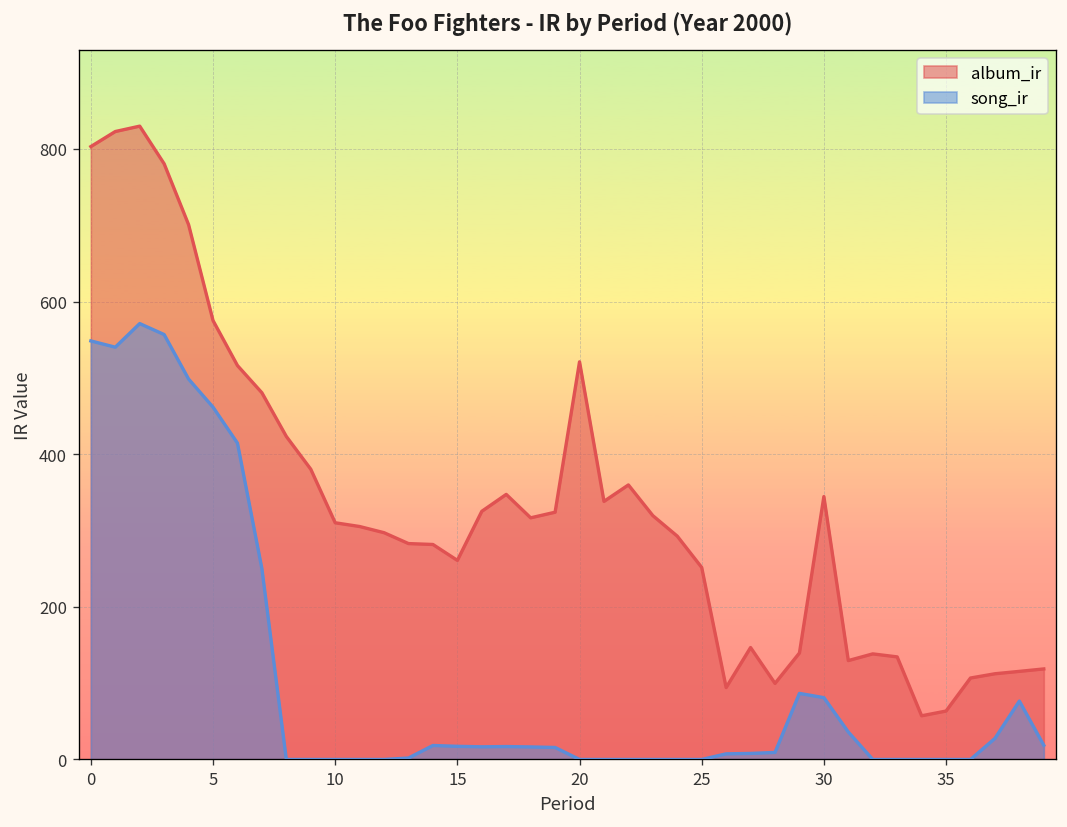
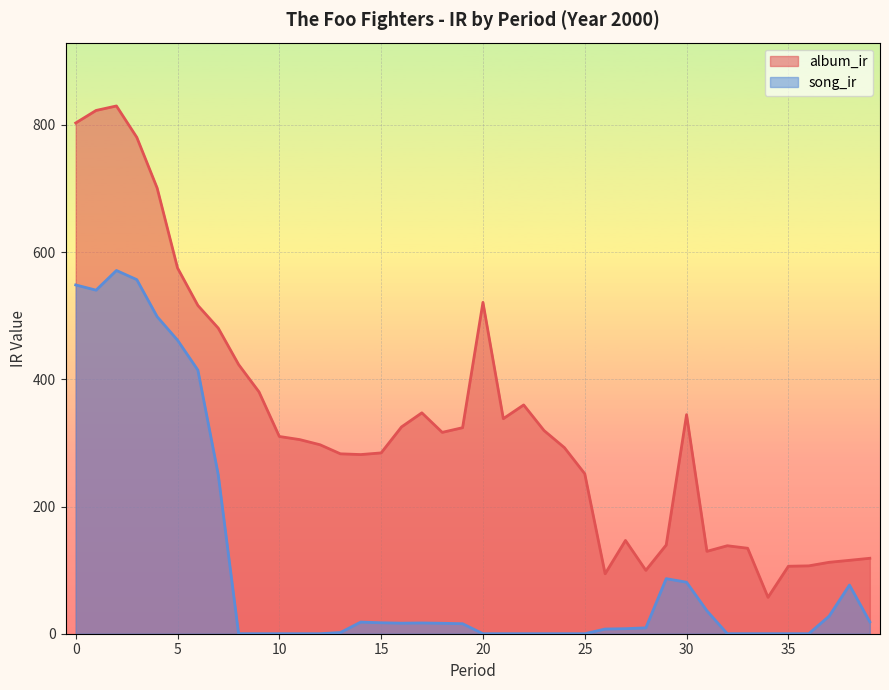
  {
    "album_ir": {
      "0": 800,
      "5": 580,
      "10": 310,
-     "15": 260,
+     "15": 280,
      "20": 520,
      "25": 250,
      "30": 340,
-     "35": 60
+     "35": 110
    },
    "song_ir": {
      "0": 550,
      "5": 460,
      "10": 0,
      "15": 20,
      "20": 0,
      "25": 0,
      "30": 80,
      "35": 0
    }
  }
